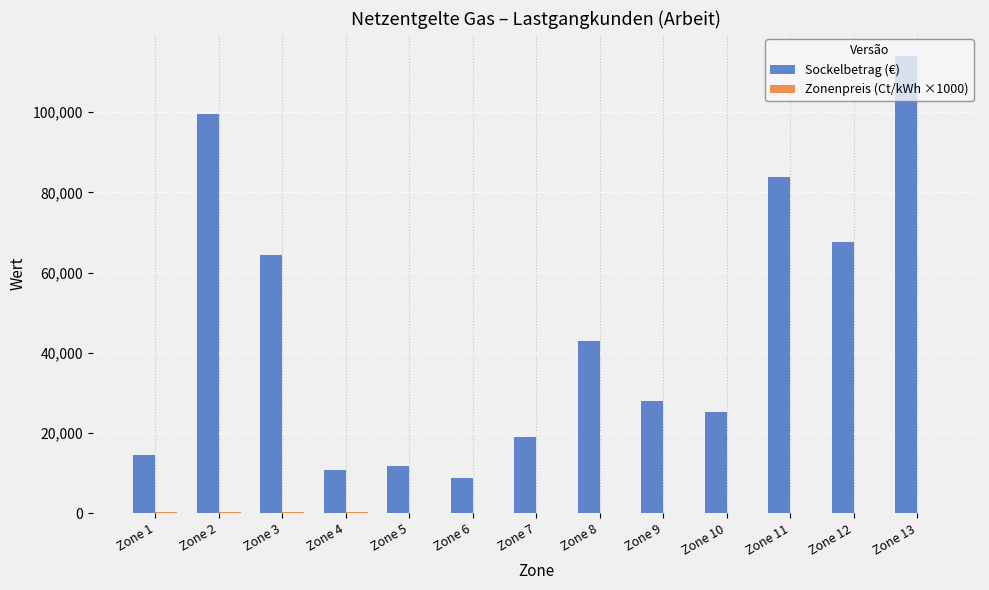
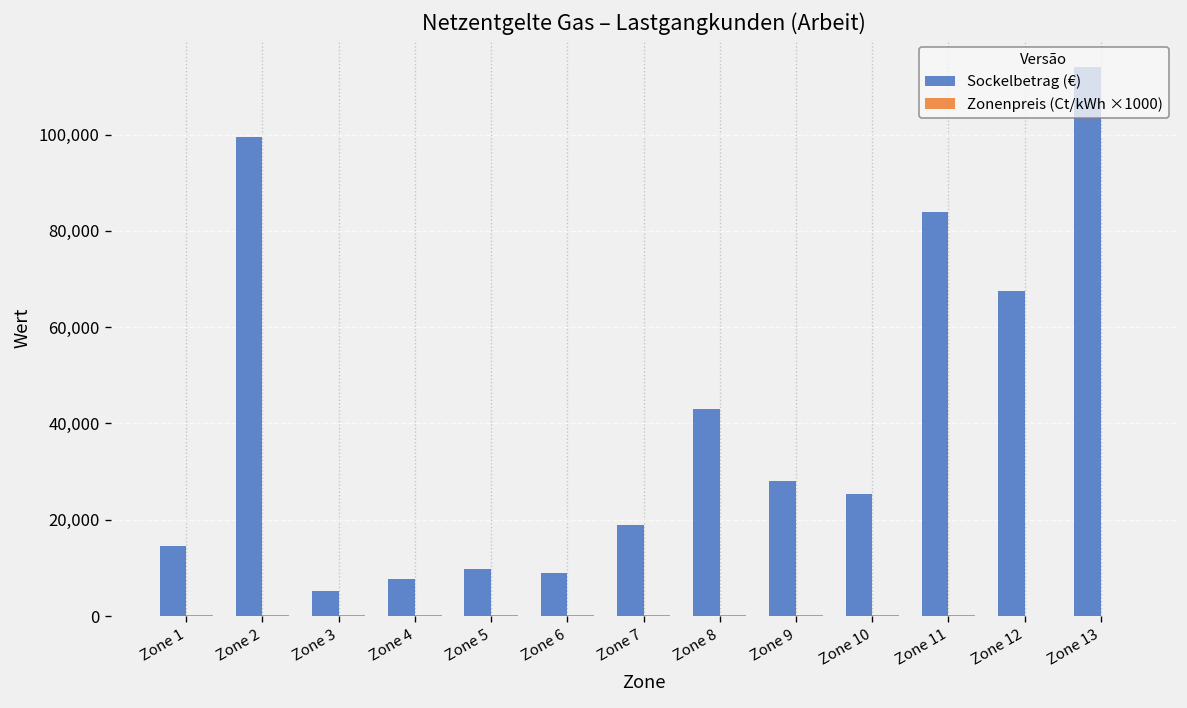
  {
    "Sockelbetrag (€)": {
      "Zone 1": "15,000",
      "Zone 2": "100,000",
-     "Zone 3": "64,000",
-     "Zone 4": "11,000",
-     "Zone 5": "12,000",
+     "Zone 3": "5,000",
+     "Zone 4": "8,000",
+     "Zone 5": "10,000",
      "Zone 6": "9,000",
      "Zone 7": "19,000",
      "Zone 8": "43,000",
      "Zone 9": "28,000",
      "Zone 10": "25,000",
      "Zone 11": "84,000",
      "Zone 12": "68,000"
    }
  }
